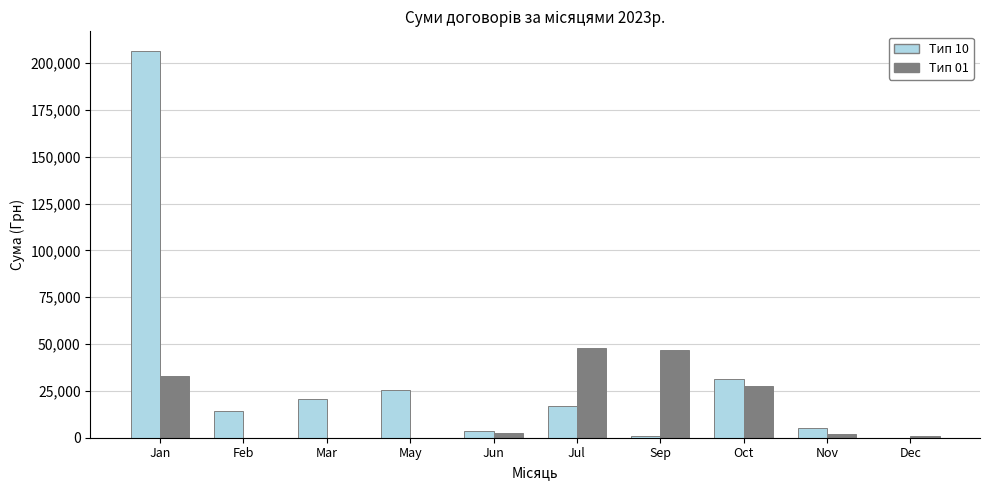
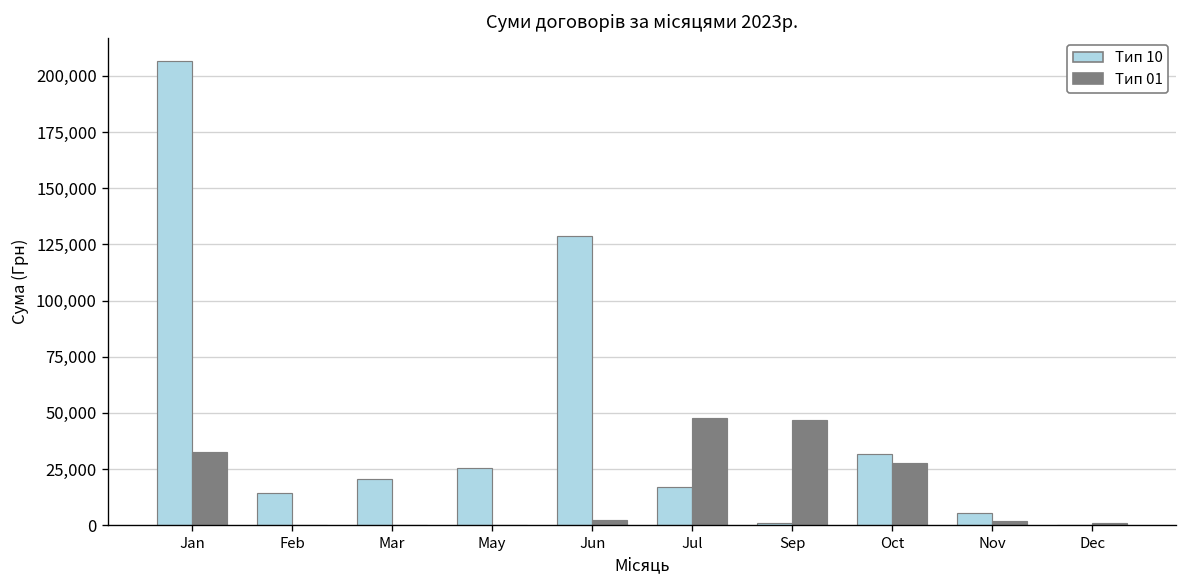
  {
    "Тип 10": {
      "Jan": "207,000",
      "Feb": "14,000",
      "Mar": "21,000",
      "May": "26,000",
-     "Jun": "4,000",
+     "Jun": "129,000",
      "Jul": "17,000",
      "Oct": "32,000",
      "Nov": "5,000",
      "Dec": "0"
    },
    "Тип 01": {
      "Jan": "33,000",
      "Feb": "0",
      "Mar": "0",
      "May": "0",
      "Jun": "2,000",
      "Jul": "48,000",
      "Sep": "47,000",
      "Oct": "28,000",
      "Nov": "2,000"
    }
  }
